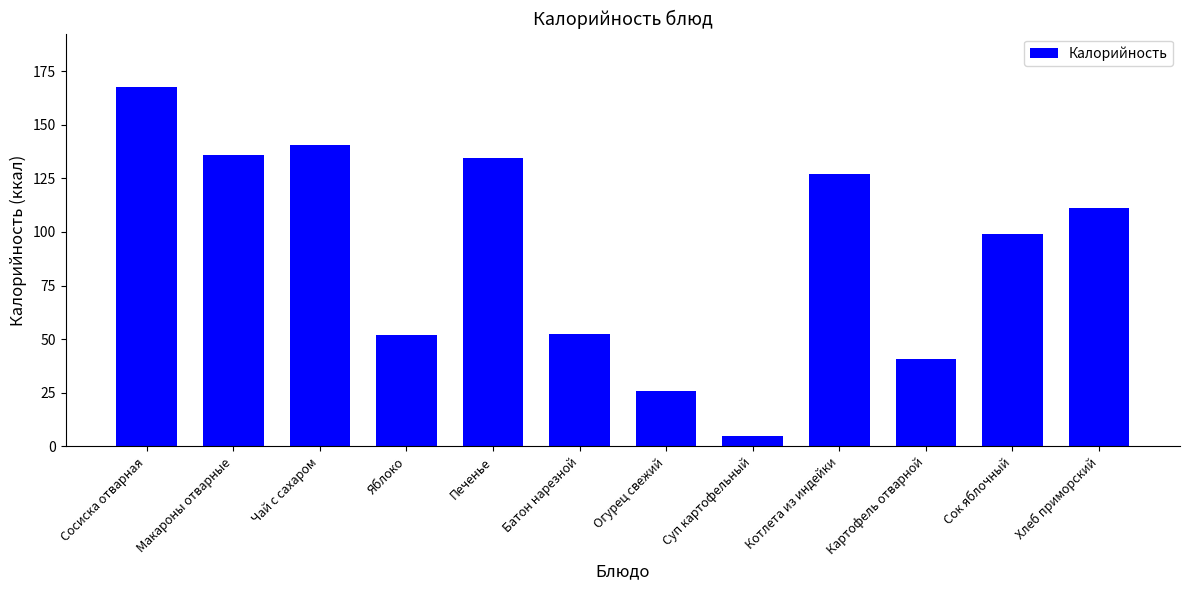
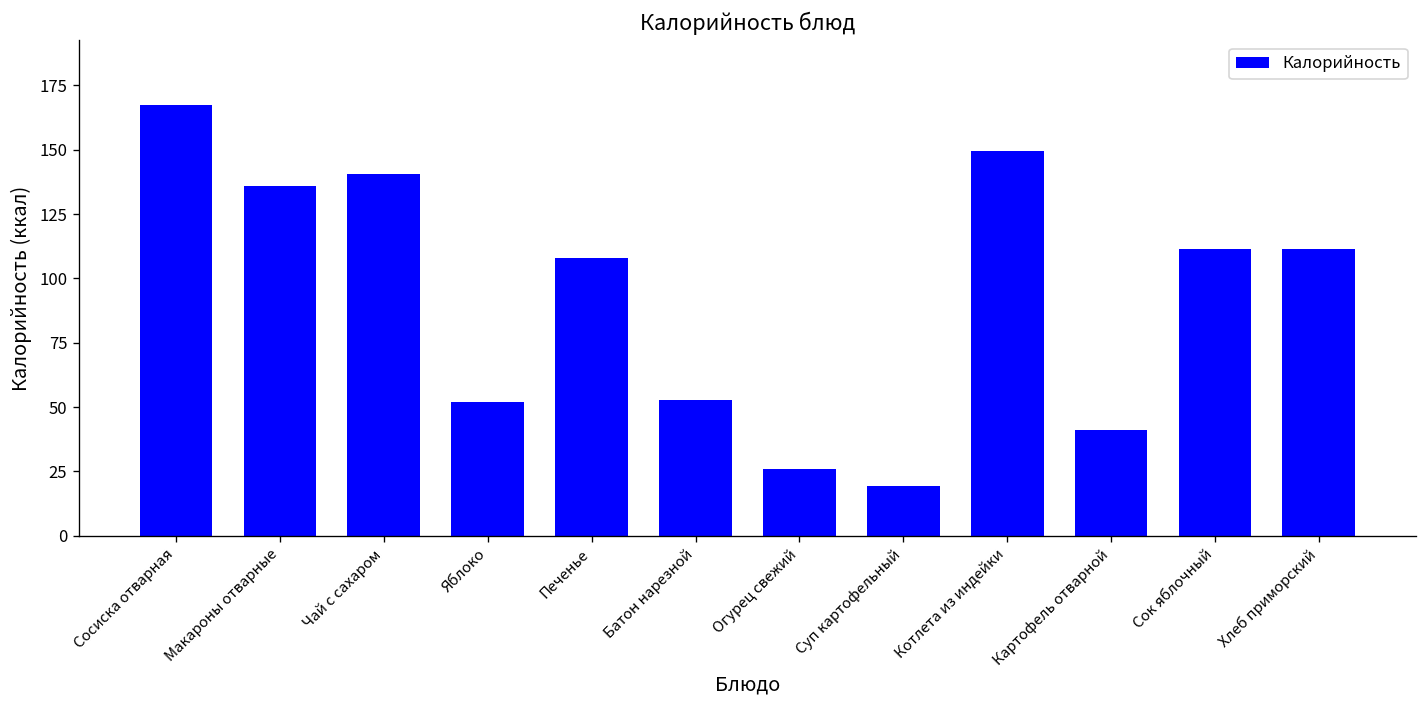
  {
    "Сосиска отварная": 167,
    "Макароны отварные": 136,
    "Чай с сахаром": 141,
    "Яблоко": 52,
-   "Печенье": 134,
+   "Печенье": 108,
    "Батон нарезной": 53,
    "Огурец свежий": 26,
-   "Суп картофельный": 5,
-   "Котлета из индейки": 127,
+   "Суп картофельный": 19,
+   "Котлета из индейки": 150,
    "Картофель отварной": 41,
-   "Сок яблочный": 99,
+   "Сок яблочный": 112,
    "Хлеб приморский": 111
  }
